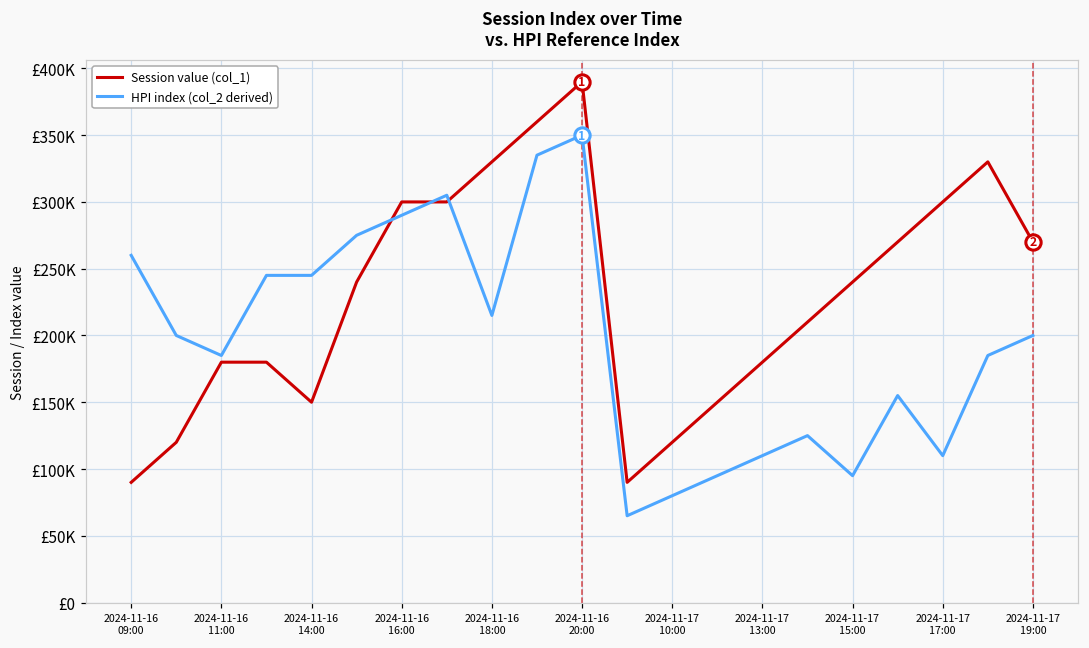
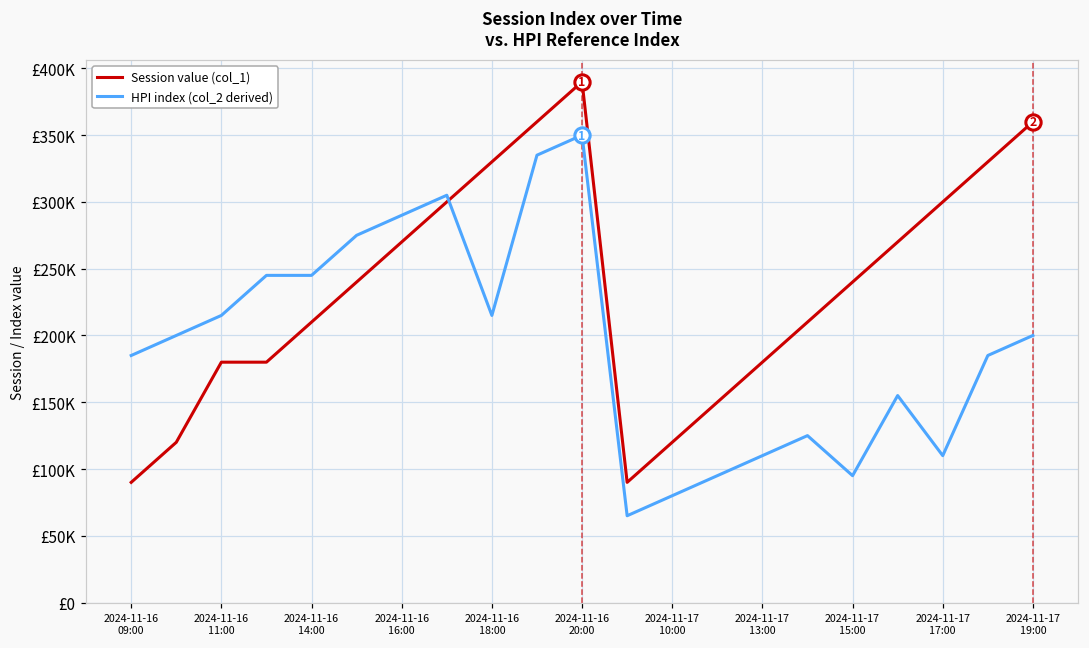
  {
    "Session value (col_1)": {
      "2024-11-16 09:00": "£90000",
      "2024-11-16 11:00": "£180000",
-     "2024-11-16 14:00": "£150000",
-     "2024-11-16 16:00": "£300000",
+     "2024-11-16 14:00": "£210000",
+     "2024-11-16 16:00": "£270000",
      "2024-11-16 18:00": "£330000",
      "2024-11-17 10:00": "£120000",
      "2024-11-17 13:00": "£180000",
      "2024-11-17 15:00": "£240000",
      "2024-11-17 17:00": "£300000",
-     "2024-11-17 19:00": "£270000"
+     "2024-11-17 19:00": "£360000"
    },
    "HPI index (col_2 derived)": {
-     "2024-11-16 09:00": "£260000",
-     "2024-11-16 11:00": "£185000",
+     "2024-11-16 09:00": "£185000",
+     "2024-11-16 11:00": "£215000",
      "2024-11-16 14:00": "£245000",
      "2024-11-16 16:00": "£290000",
      "2024-11-16 18:00": "£215000",
      "2024-11-17 10:00": "£80000",
      "2024-11-17 13:00": "£110000",
      "2024-11-17 15:00": "£95000",
      "2024-11-17 17:00": "£110000",
      "2024-11-17 19:00": "£200000"
    }
  }
